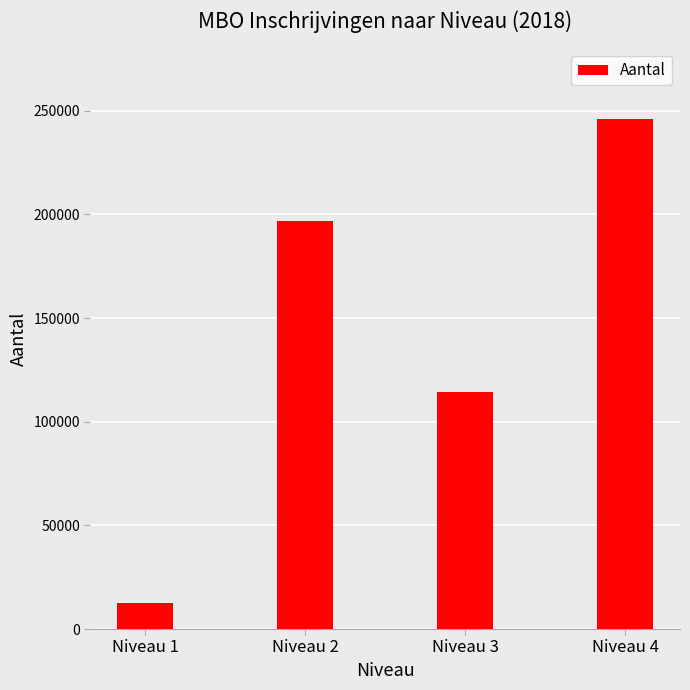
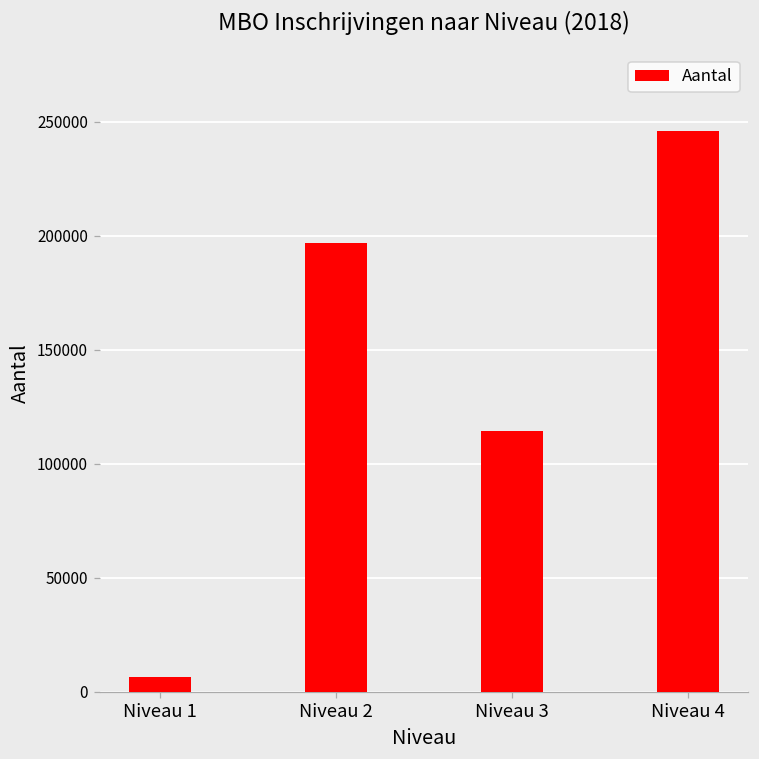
  {
-   "Niveau 1": 12000,
+   "Niveau 1": 6000,
    "Niveau 2": 197000,
    "Niveau 3": 115000,
    "Niveau 4": 246000
  }
